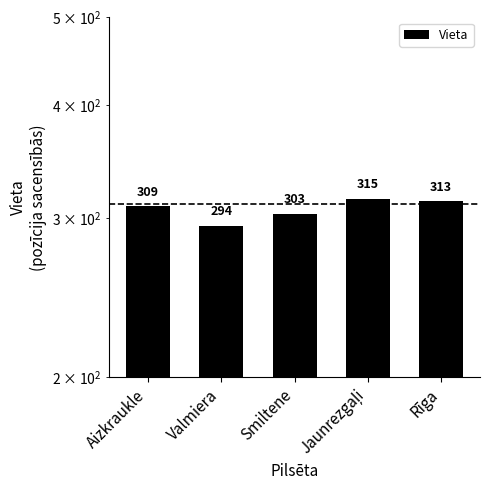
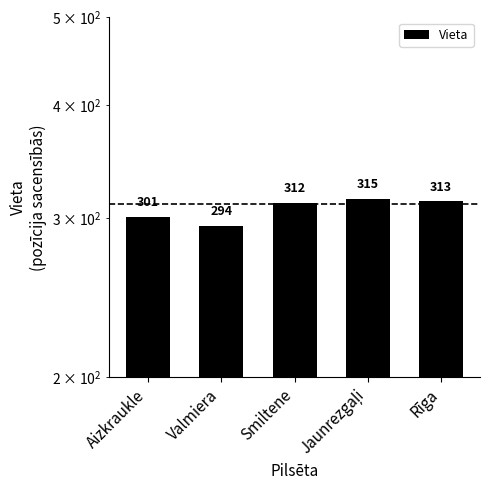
  {
-   "Aizkraukle": 309,
+   "Aizkraukle": 301,
    "Valmiera": 294,
-   "Smiltene": 303,
+   "Smiltene": 312,
    "Jaunrezgaļi": 315,
    "Rīga": 313
  }
